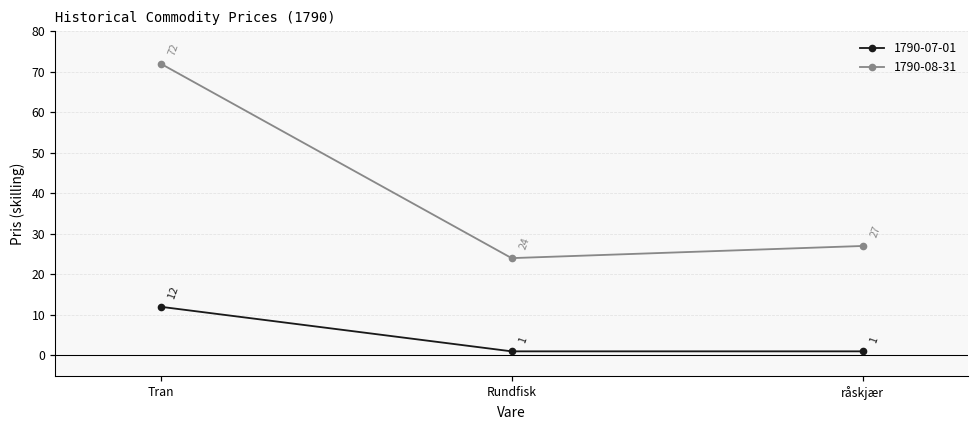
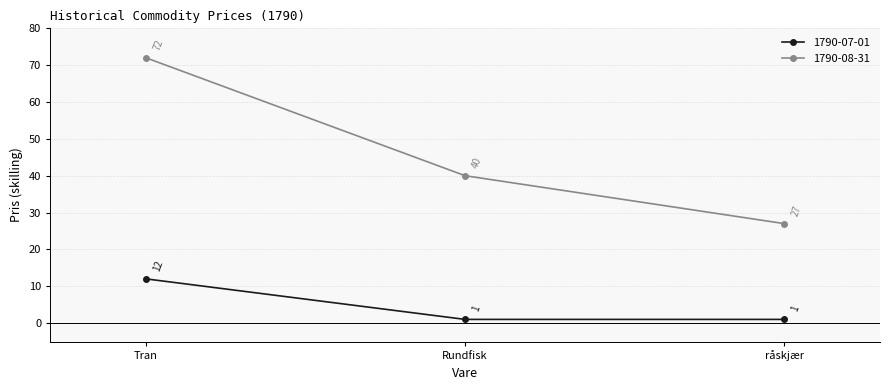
  {
    "1790-07-01": {
      "Tran": 12,
      "Rundfisk": 1,
      "råskjær": 1
    },
    "1790-08-31": {
      "Tran": 72,
-     "Rundfisk": 24,
+     "Rundfisk": 40,
      "råskjær": 27
    }
  }
